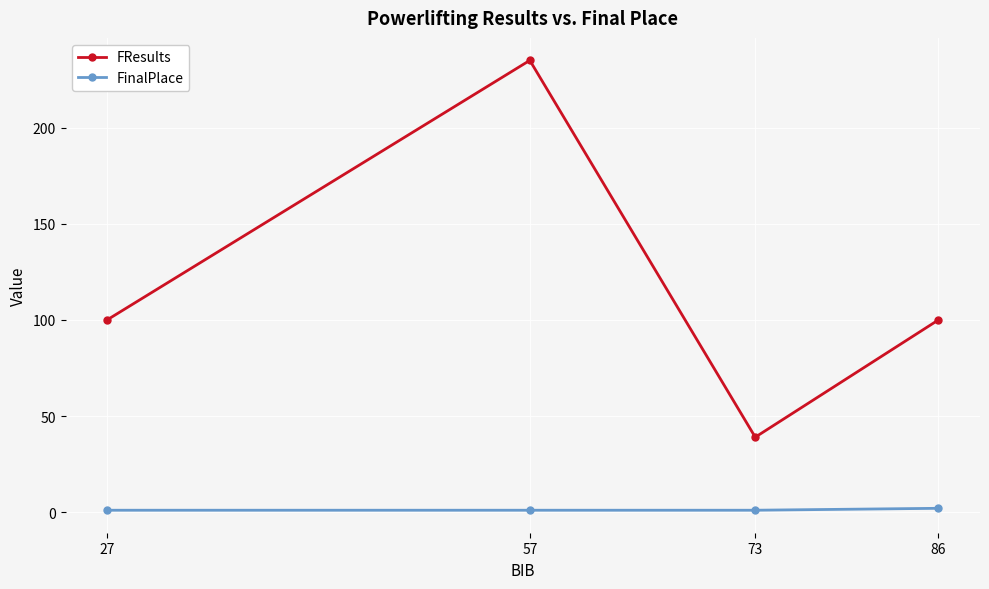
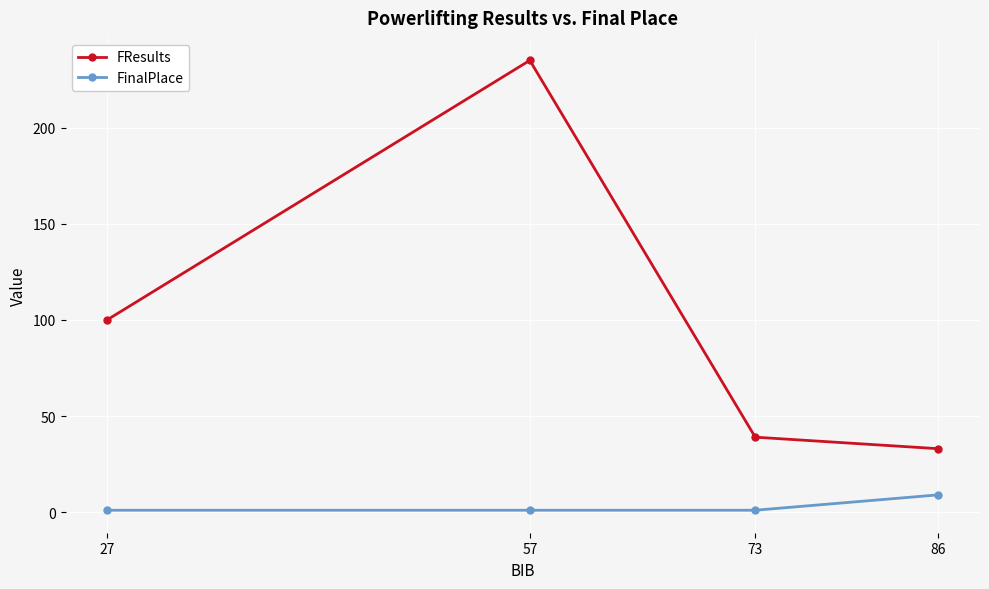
  {
    "FResults": {
      "27": 100,
      "57": 235,
      "73": 39,
-     "86": 100
+     "86": 33
    },
    "FinalPlace": {
      "27": 1,
      "57": 1,
      "73": 1,
-     "86": 2
+     "86": 9
    }
  }
